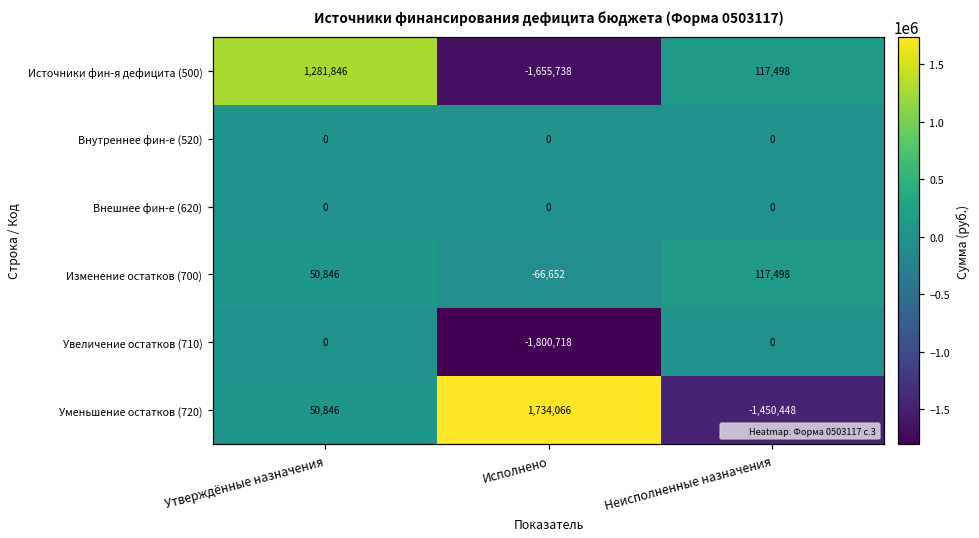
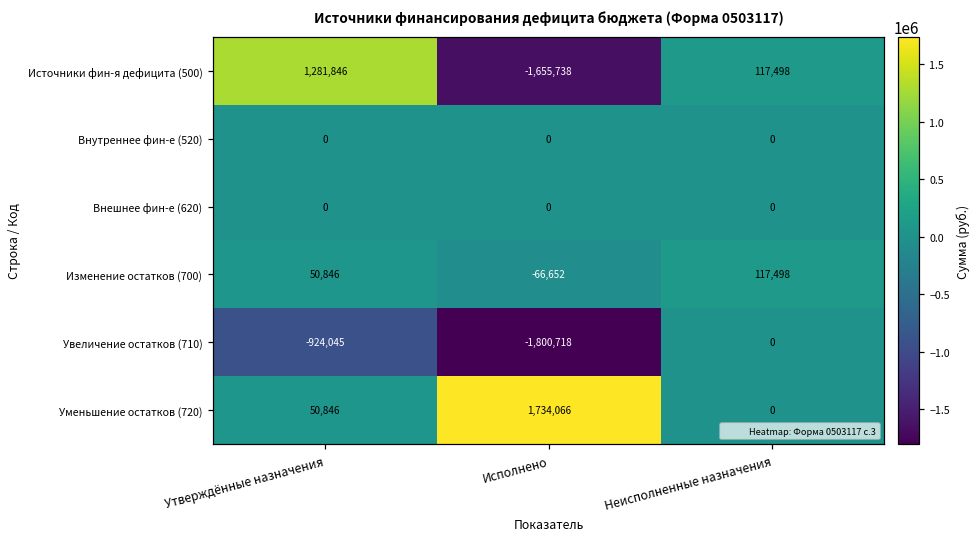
  {
    "Источники фин-я дефицита (500)": {
      "Утверждённые назначения": "1,281,846",
      "Исполнено": "-1,655,738",
      "Неисполненные назначения": "117,498"
    },
    "Внутреннее фин-е (520)": {
      "Утверждённые назначения": "0",
      "Исполнено": "0",
      "Неисполненные назначения": "0"
    },
    "Внешнее фин-е (620)": {
      "Утверждённые назначения": "0",
      "Исполнено": "0",
      "Неисполненные назначения": "0"
    },
    "Изменение остатков (700)": {
      "Утверждённые назначения": "50,846",
      "Исполнено": "-66,652",
      "Неисполненные назначения": "117,498"
    },
    "Увеличение остатков (710)": {
-     "Утверждённые назначения": "0",
+     "Утверждённые назначения": "-924,045",
      "Исполнено": "-1,800,718",
      "Неисполненные назначения": "0"
    },
    "Уменьшение остатков (720)": {
      "Утверждённые назначения": "50,846",
      "Исполнено": "1,734,066",
-     "Неисполненные назначения": "-1,450,448"
+     "Неисполненные назначения": "0"
    }
  }
